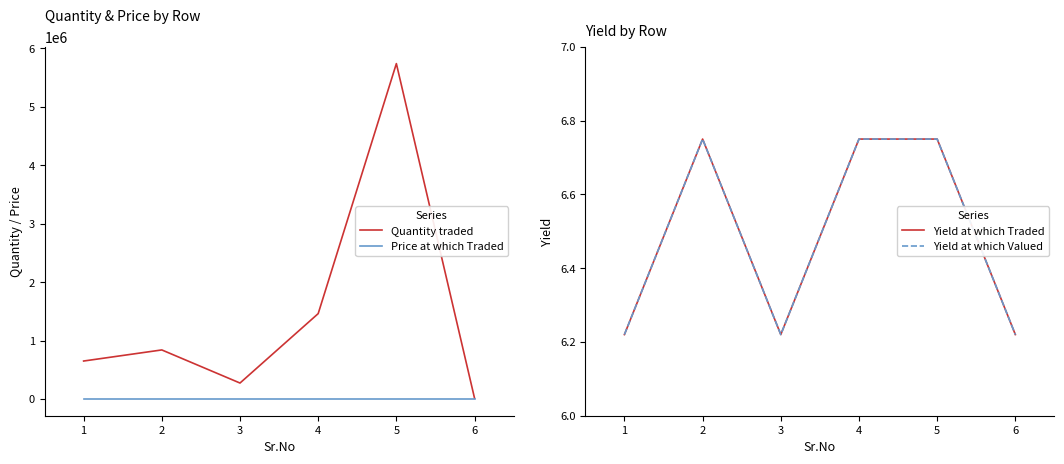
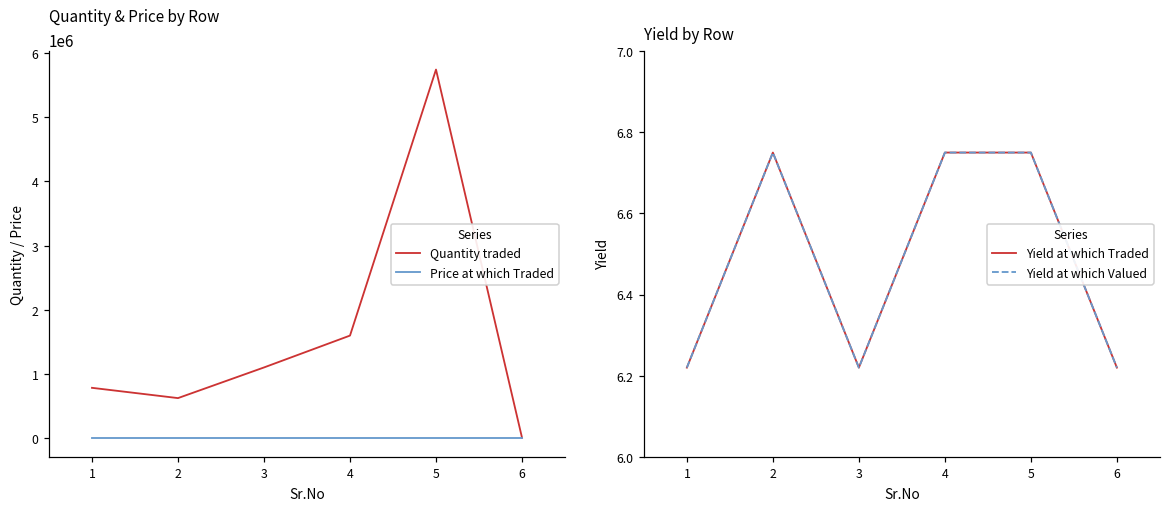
  {
    "Quantity & Price by Row": {
      "Quantity traded": {
-       "1": 600000,
-       "2": 800000,
-       "3": 300000,
-       "4": 1500000,
+       "1": 800000,
+       "2": 600000,
+       "3": 1100000,
+       "4": 1600000,
        "5": 5700000
      },
      "Price at which Traded": {
        "1": 0,
        "2": 0,
        "3": 0,
        "4": 0,
        "5": 0
      }
    },
    "Yield by Row": {
      "1": 6.22,
      "2": 6.75,
      "3": 6.22,
      "4": 6.75,
      "5": 6.75,
      "6": 6.22
    }
  }
